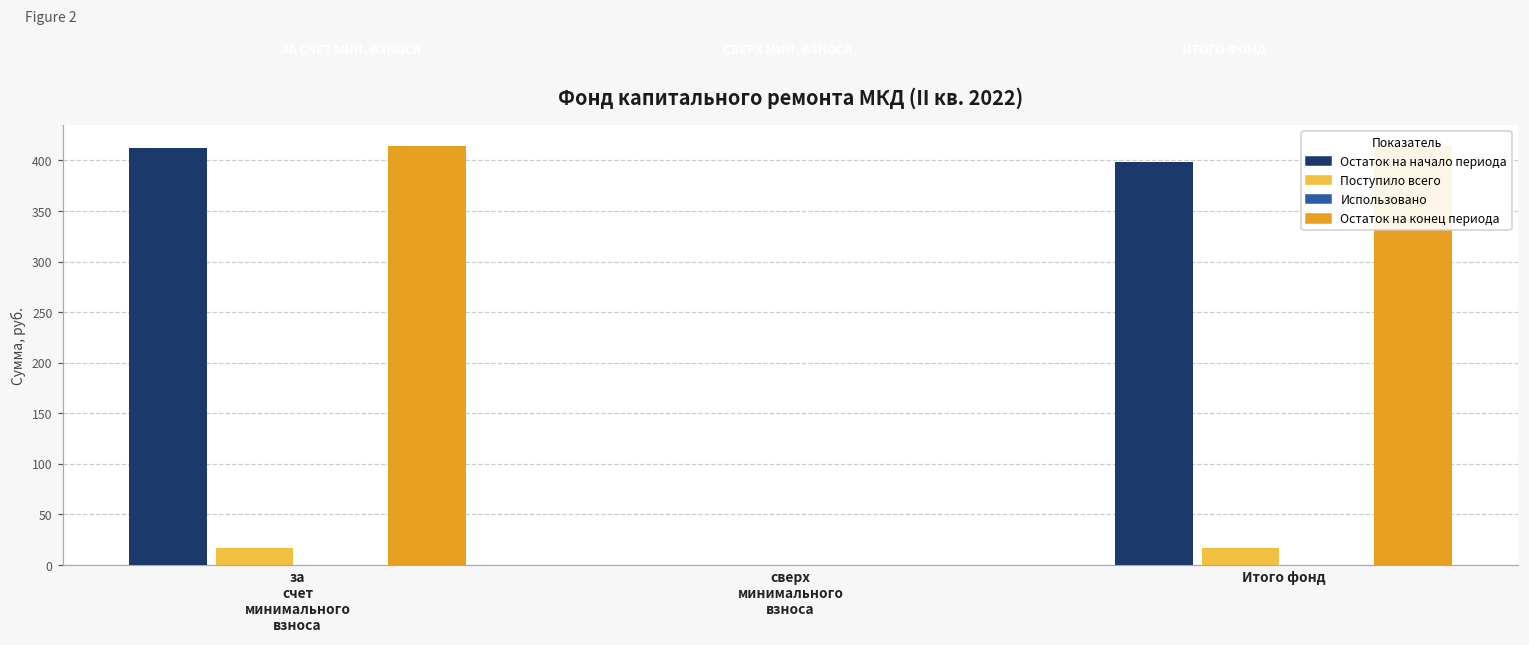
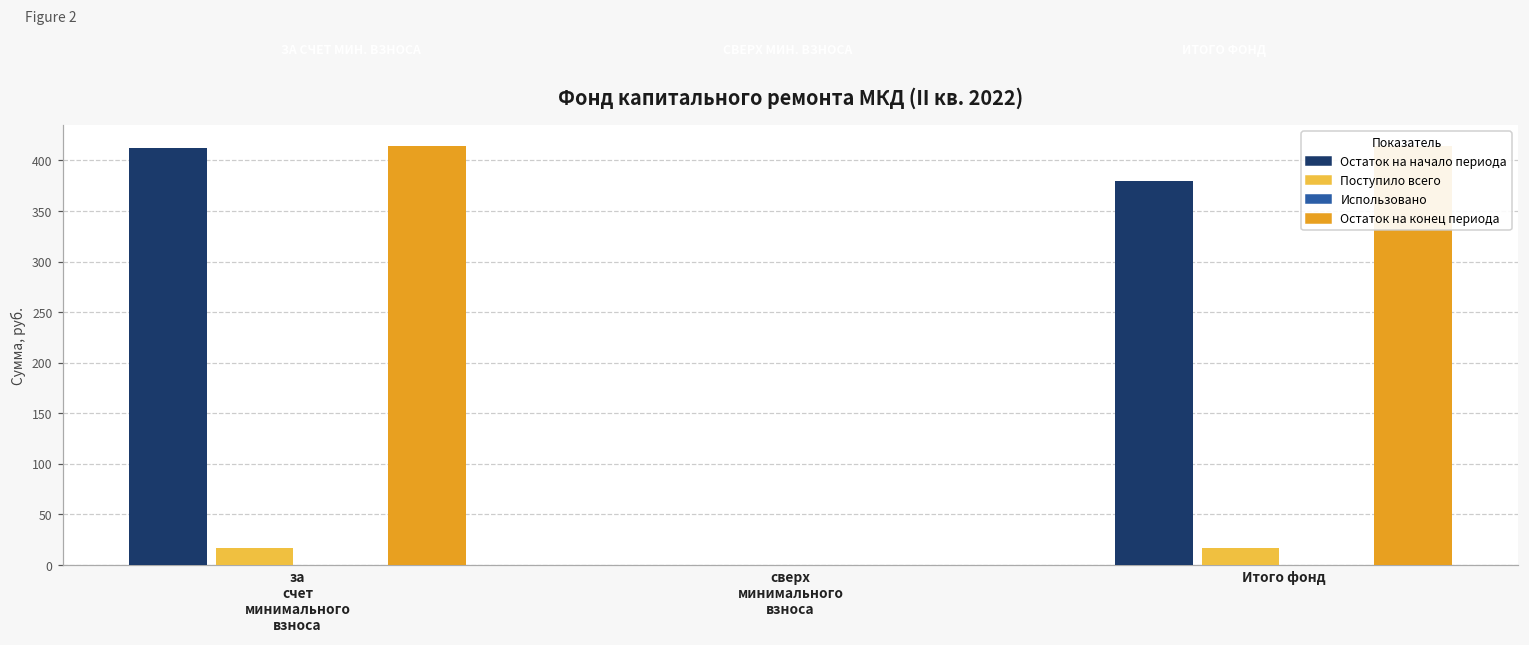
  {
    "Остаток на начало периода": {
      "за счет минимального взноса": 410,
      "сверх минимального взноса": 0,
-     "Итого фонд": 400
+     "Итого фонд": 380
    },
    "Использовано": {
      "за счет минимального взноса": 0,
      "сверх минимального взноса": 0,
      "Итого фонд": 0
    }
  }
